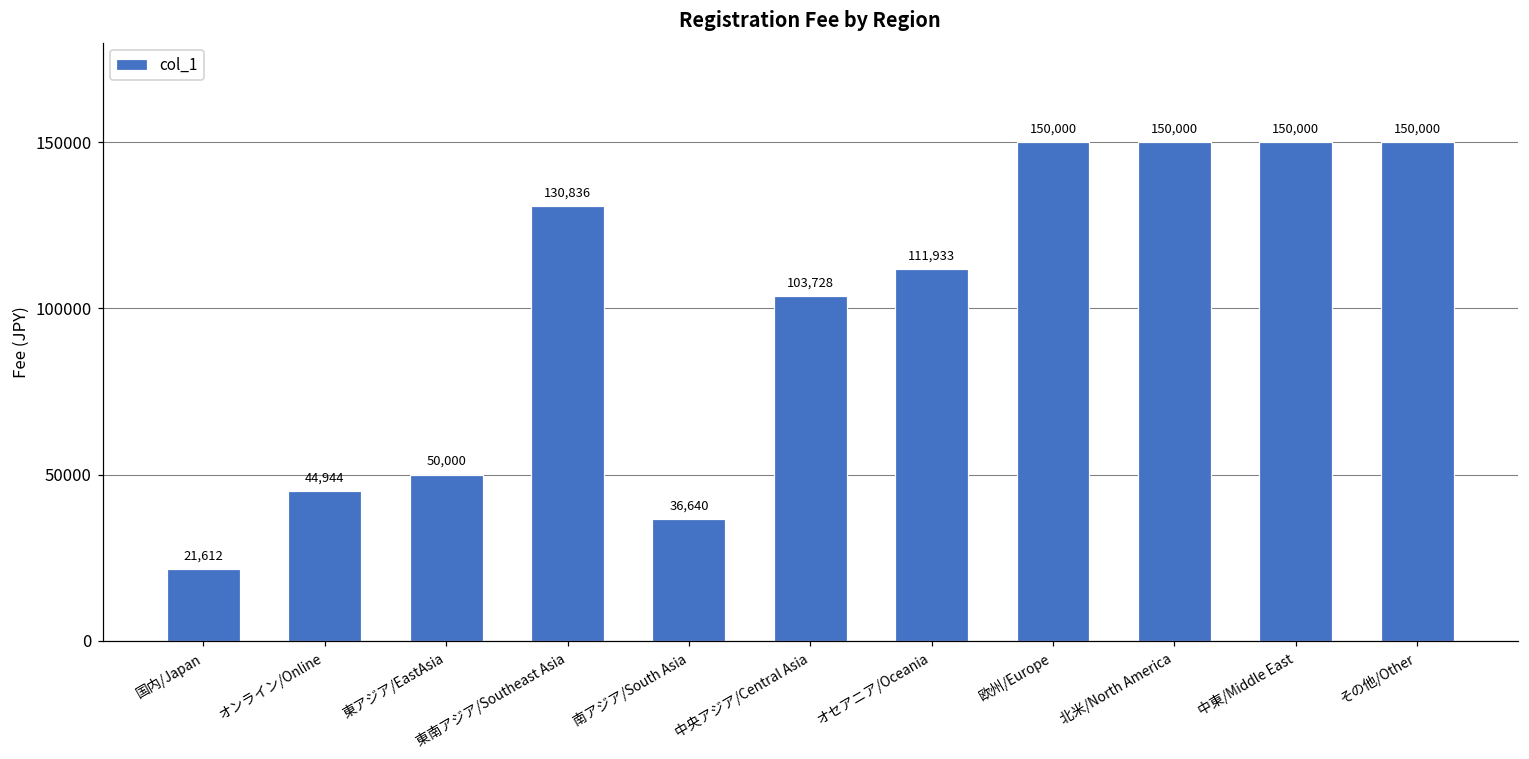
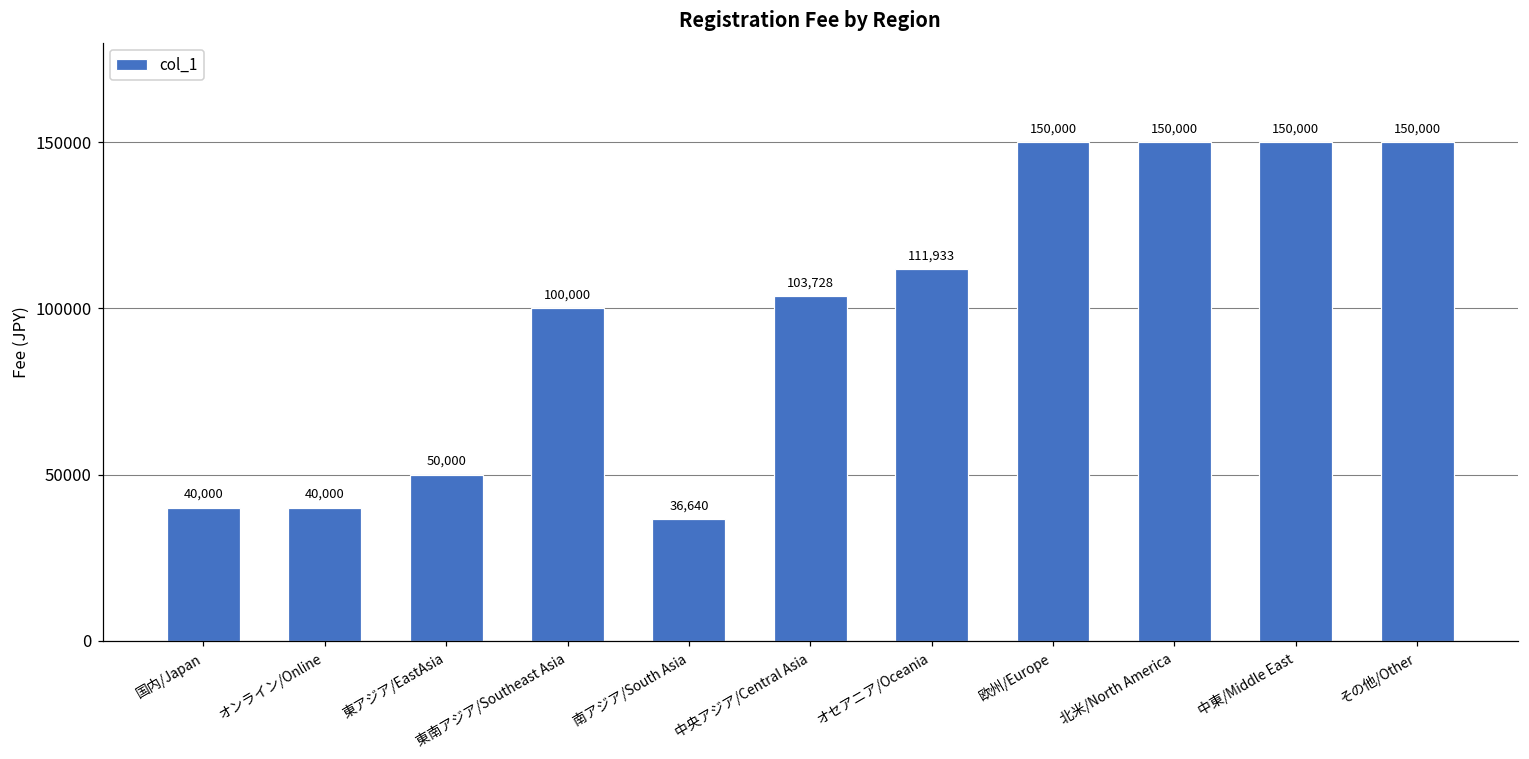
  {
-   "国内/Japan": "21,612",
-   "オンライン/Online": "44,944",
+   "国内/Japan": "40,000",
+   "オンライン/Online": "40,000",
    "東アジア/EastAsia": "50,000",
-   "東南アジア/Southeast Asia": "130,836",
+   "東南アジア/Southeast Asia": "100,000",
    "南アジア/South Asia": "36,640",
    "中央アジア/Central Asia": "103,728",
    "オセアニア/Oceania": "111,933",
    "欧州/Europe": "150,000",
    "北米/North America": "150,000",
    "中東/Middle East": "150,000",
    "その他/Other": "150,000"
  }
